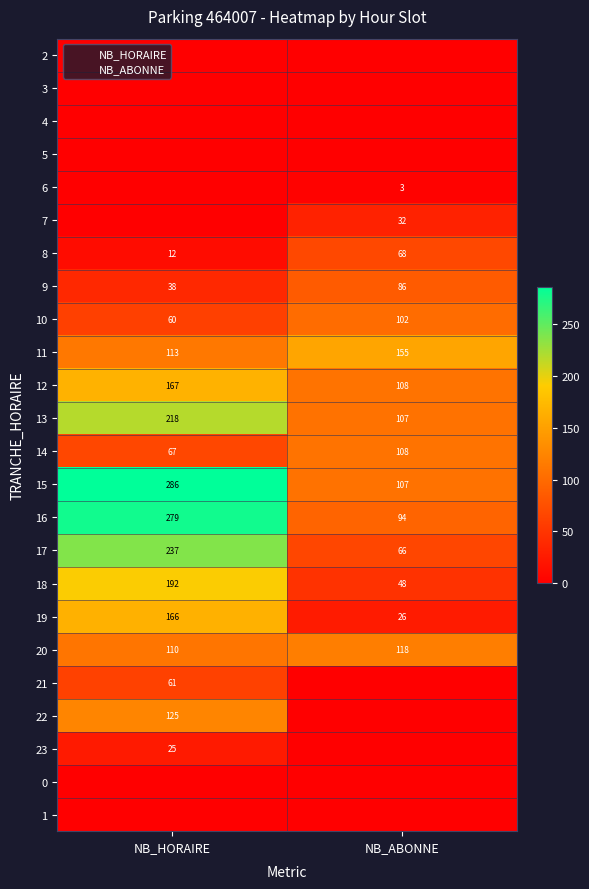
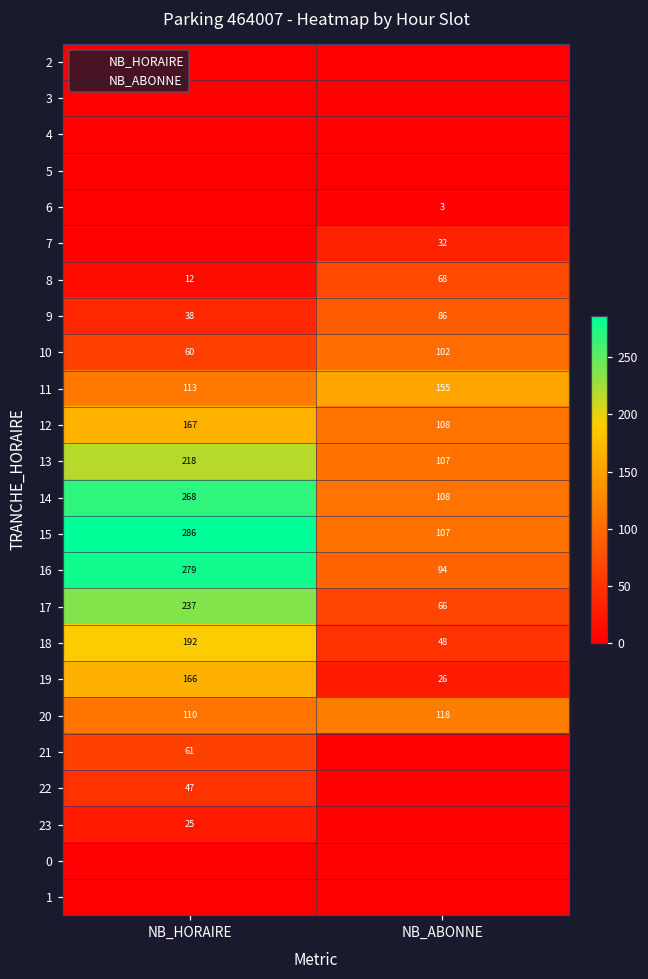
  {
    "6": {
      "NB_ABONNE": 3
    },
    "7": {
      "NB_ABONNE": 32
    },
    "8": {
      "NB_HORAIRE": 12,
      "NB_ABONNE": 68
    },
    "9": {
      "NB_HORAIRE": 38,
      "NB_ABONNE": 86
    },
    "10": {
      "NB_HORAIRE": 60,
      "NB_ABONNE": 102
    },
    "11": {
      "NB_HORAIRE": 113,
      "NB_ABONNE": 155
    },
    "12": {
      "NB_HORAIRE": 167,
      "NB_ABONNE": 108
    },
    "13": {
      "NB_HORAIRE": 218,
      "NB_ABONNE": 107
    },
    "14": {
-     "NB_HORAIRE": 67,
+     "NB_HORAIRE": 268,
      "NB_ABONNE": 108
    },
    "15": {
      "NB_HORAIRE": 286,
      "NB_ABONNE": 107
    },
    "16": {
      "NB_HORAIRE": 279,
      "NB_ABONNE": 94
    },
    "17": {
      "NB_HORAIRE": 237,
      "NB_ABONNE": 66
    },
    "18": {
      "NB_HORAIRE": 192,
      "NB_ABONNE": 48
    },
    "19": {
      "NB_HORAIRE": 166,
      "NB_ABONNE": 26
    },
    "20": {
      "NB_HORAIRE": 110,
      "NB_ABONNE": 118
    },
    "21": {
      "NB_HORAIRE": 61
    },
    "22": {
-     "NB_HORAIRE": 125
+     "NB_HORAIRE": 47
    },
    "23": {
      "NB_HORAIRE": 25
    }
  }
